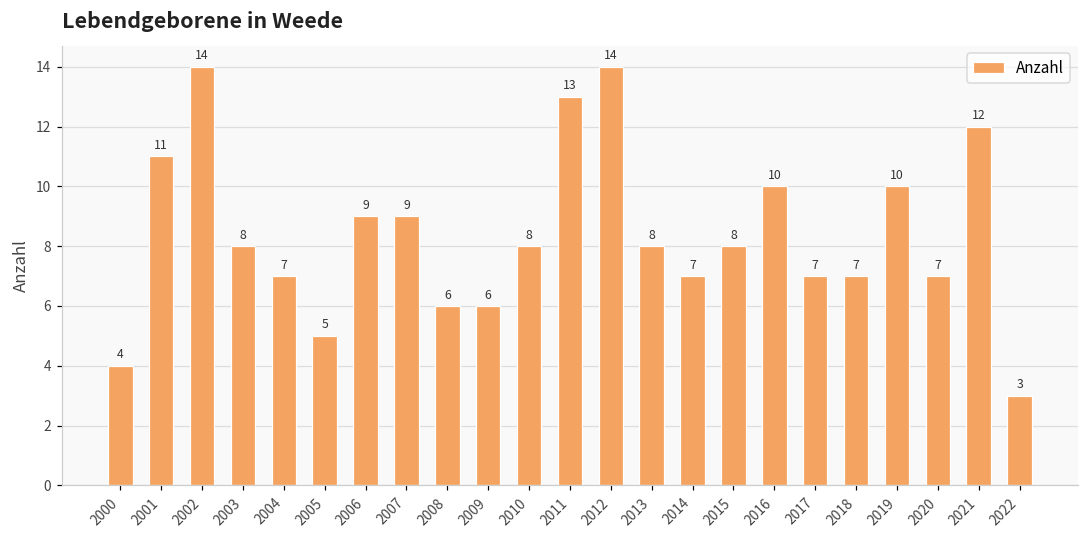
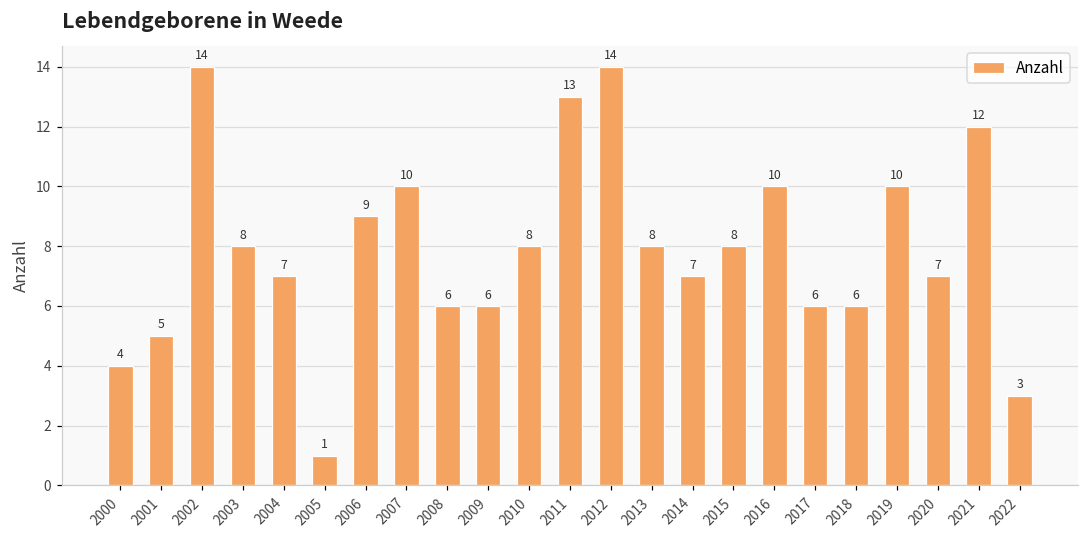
  {
    "2000": 4,
-   "2001": 11,
+   "2001": 5,
    "2002": 14,
    "2003": 8,
    "2004": 7,
-   "2005": 5,
+   "2005": 1,
    "2006": 9,
-   "2007": 9,
+   "2007": 10,
    "2008": 6,
    "2009": 6,
    "2010": 8,
    "2011": 13,
    "2012": 14,
    "2013": 8,
    "2014": 7,
    "2015": 8,
    "2016": 10,
-   "2017": 7,
-   "2018": 7,
+   "2017": 6,
+   "2018": 6,
    "2019": 10,
    "2020": 7,
    "2021": 12,
    "2022": 3
  }
